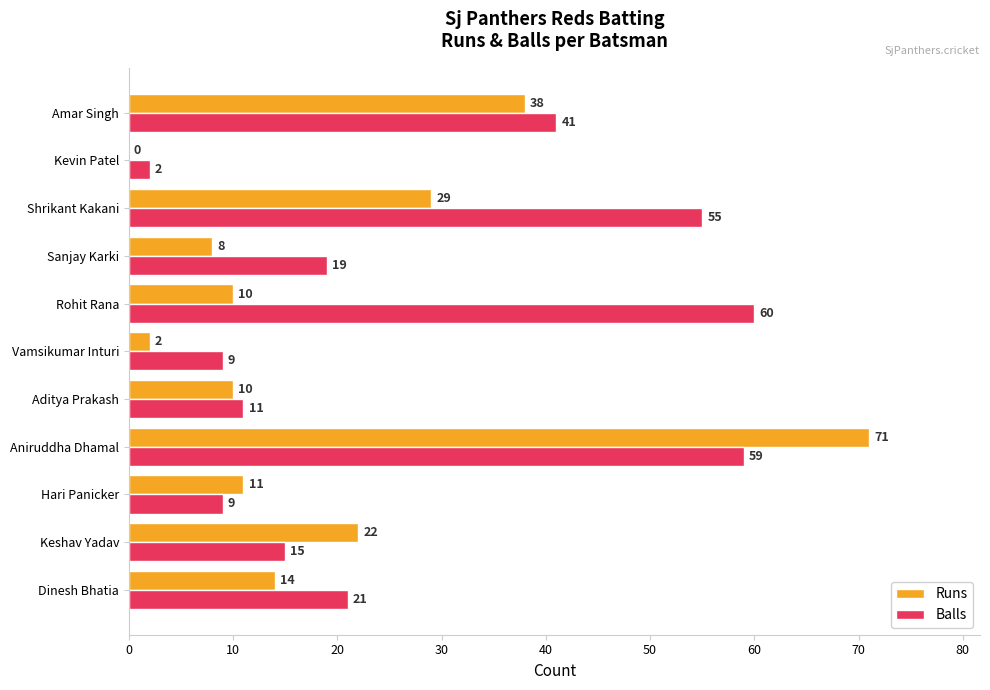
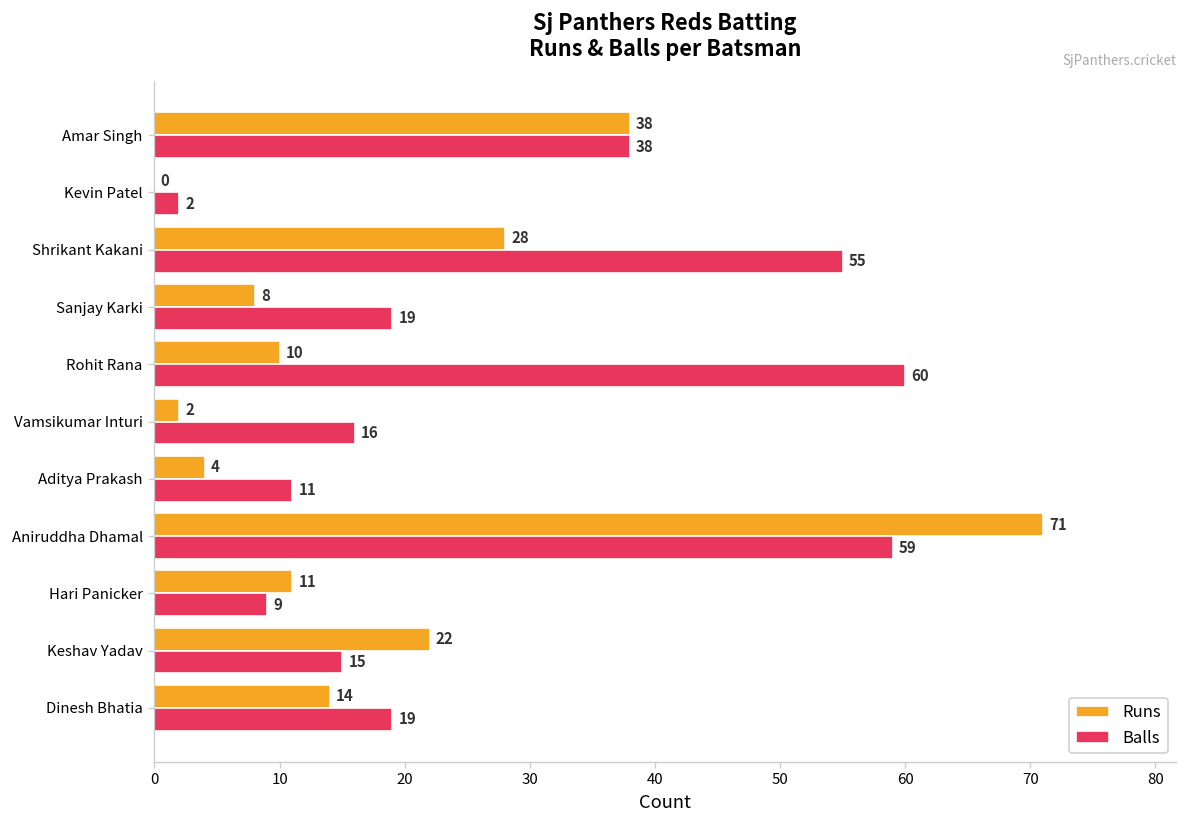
  {
    "Runs": {
      "Amar Singh": 38,
      "Kevin Patel": 0,
-     "Shrikant Kakani": 29,
+     "Shrikant Kakani": 28,
      "Sanjay Karki": 8,
      "Rohit Rana": 10,
      "Vamsikumar Inturi": 2,
-     "Aditya Prakash": 10,
+     "Aditya Prakash": 4,
      "Aniruddha Dhamal": 71,
      "Hari Panicker": 11,
      "Keshav Yadav": 22,
      "Dinesh Bhatia": 14
    },
    "Balls": {
-     "Amar Singh": 41,
+     "Amar Singh": 38,
      "Kevin Patel": 2,
      "Shrikant Kakani": 55,
      "Sanjay Karki": 19,
      "Rohit Rana": 60,
-     "Vamsikumar Inturi": 9,
+     "Vamsikumar Inturi": 16,
      "Aditya Prakash": 11,
      "Aniruddha Dhamal": 59,
      "Hari Panicker": 9,
      "Keshav Yadav": 15,
-     "Dinesh Bhatia": 21
+     "Dinesh Bhatia": 19
    }
  }
